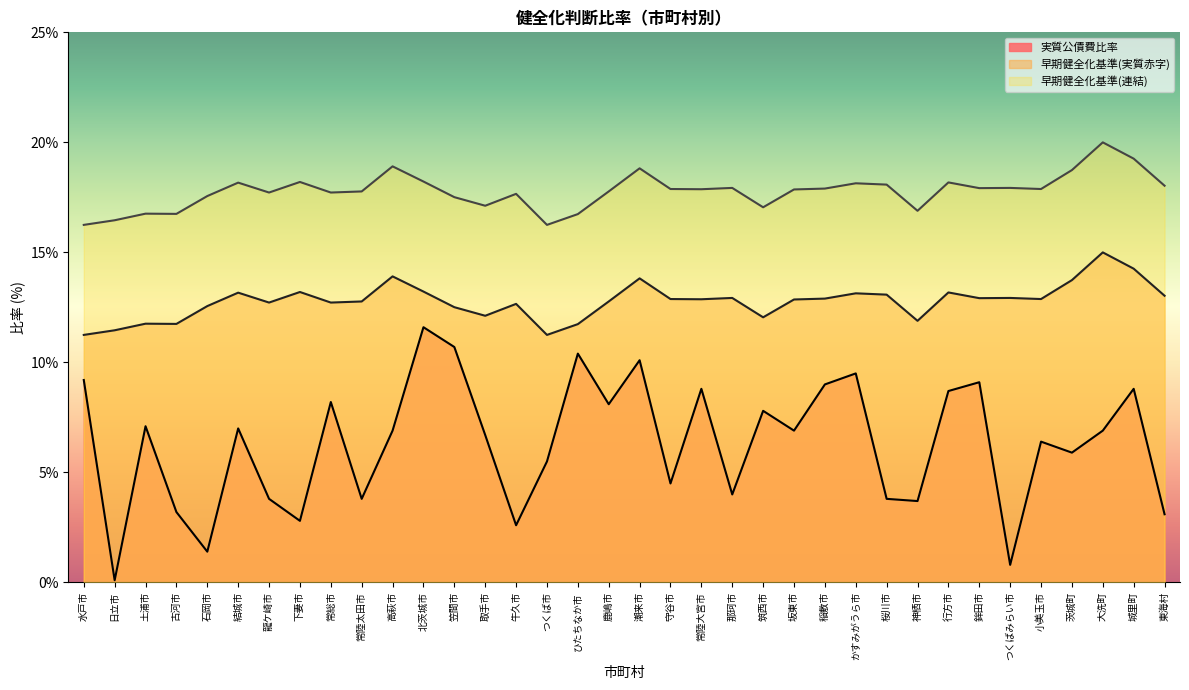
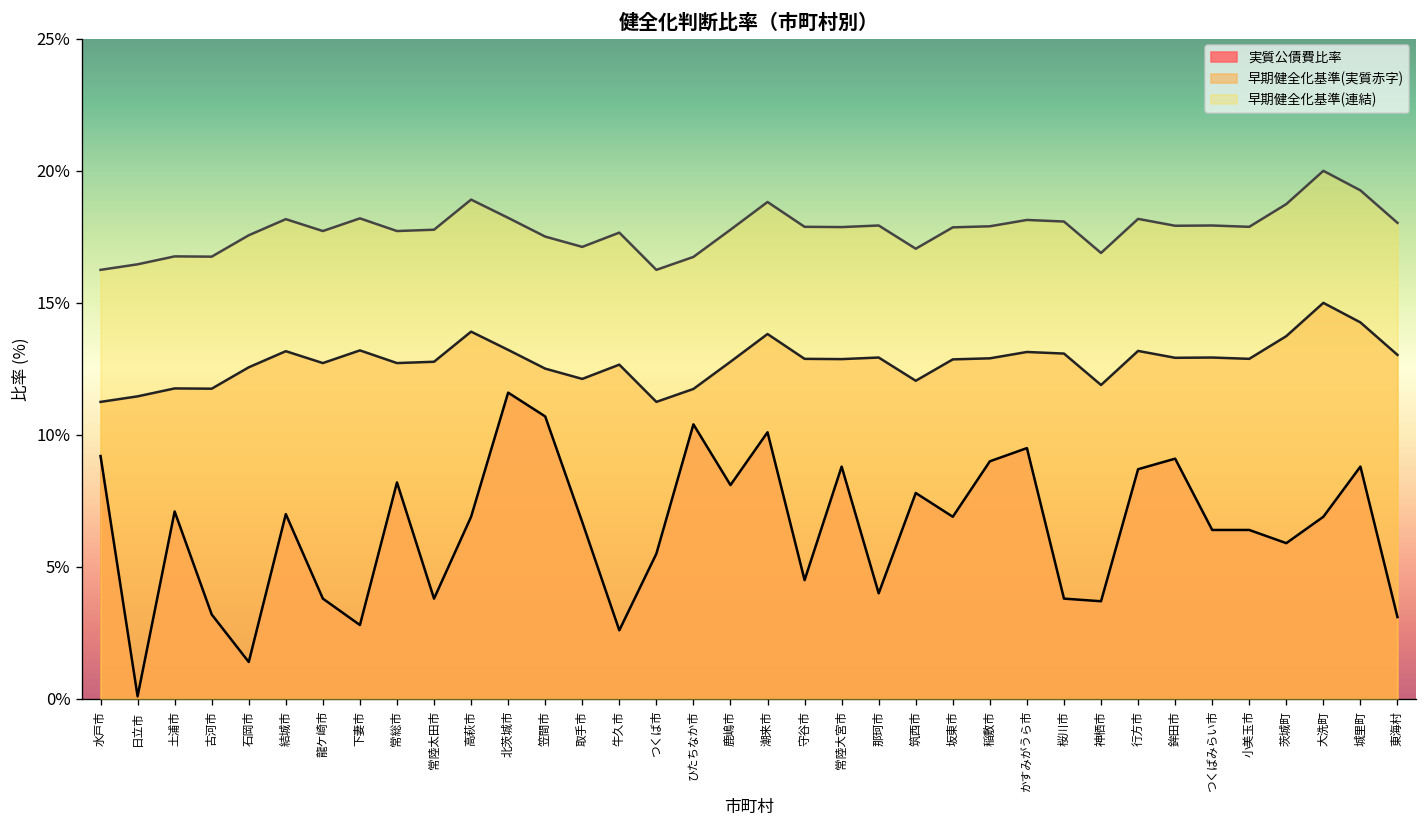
  {
    "実質公債費比率": {
      "水戸市": "9.2%",
      "日立市": "0.1%",
      "土浦市": "7.1%",
      "古河市": "3.2%",
      "石岡市": "1.4%",
      "結城市": "7.0%",
      "龍ケ崎市": "3.8%",
      "下妻市": "2.8%",
      "常総市": "8.2%",
      "常陸太田市": "3.8%",
      "高萩市": "6.9%",
      "北茨城市": "11.6%",
      "笠間市": "10.7%",
      "取手市": "6.7%",
      "牛久市": "2.6%",
      "つくば市": "5.5%",
      "ひたちなか市": "10.4%",
      "鹿嶋市": "8.1%",
      "潮来市": "10.1%",
      "守谷市": "4.5%",
      "常陸大宮市": "8.8%",
      "那珂市": "4.0%",
      "筑西市": "7.8%",
      "坂東市": "6.9%",
      "稲敷市": "9.0%",
      "かすみがうら市": "9.5%",
      "桜川市": "3.8%",
      "神栖市": "3.7%",
      "行方市": "8.7%",
      "鉾田市": "9.1%",
-     "つくばみらい市": "0.8%",
+     "つくばみらい市": "6.4%",
      "小美玉市": "6.4%",
      "茨城町": "5.9%",
      "大洗町": "6.9%",
      "城里町": "8.8%",
      "東海村": "3.1%"
    }
  }
